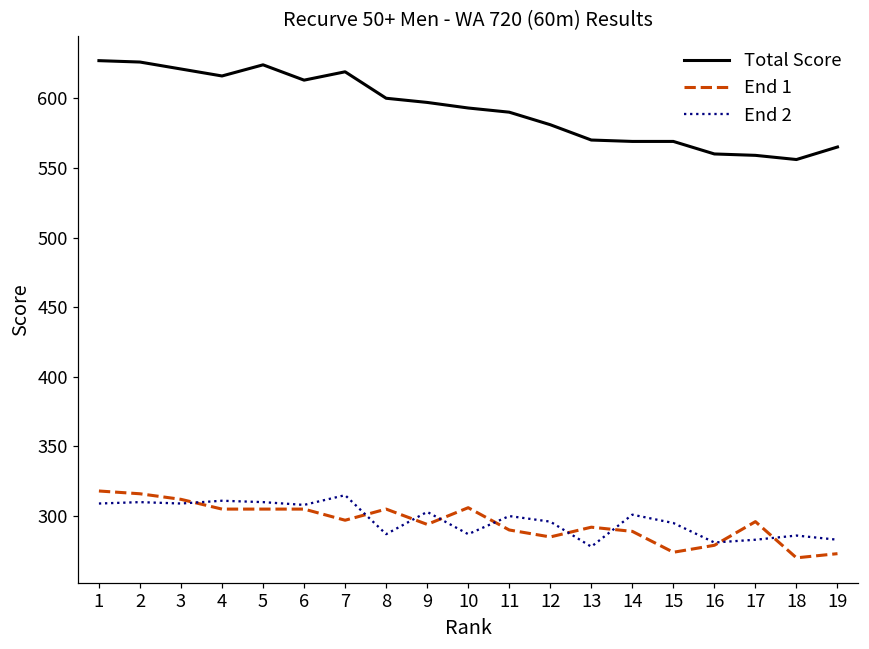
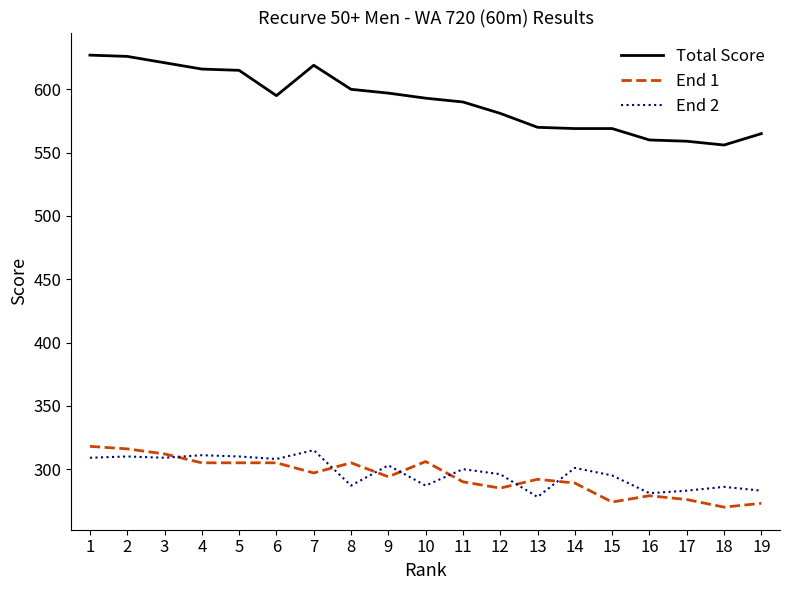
  {
    "Total Score": {
      "1": 627,
      "2": 626,
      "3": 621,
      "4": 616,
-     "5": 624,
-     "6": 613,
+     "5": 615,
+     "6": 595,
      "7": 619,
      "8": 600,
      "9": 597,
      "10": 593,
      "11": 590,
      "12": 581,
      "13": 570,
      "14": 569,
      "15": 569,
      "16": 560,
      "17": 559,
      "18": 556,
      "19": 565
    },
    "End 1": {
      "1": 318,
      "2": 316,
      "3": 312,
      "4": 305,
      "5": 305,
      "6": 305,
      "7": 297,
      "8": 305,
      "9": 294,
      "10": 306,
      "11": 290,
      "12": 285,
      "13": 292,
      "14": 289,
      "15": 274,
-     "17": 296,
+     "17": 276,
      "18": 270,
      "19": 273
    },
    "End 2": {
      "1": 309,
      "2": 310,
      "3": 309,
      "4": 311,
      "5": 310,
      "6": 308,
      "7": 315,
      "8": 287,
      "9": 303,
      "10": 287,
      "11": 300,
      "12": 296,
      "13": 278,
      "14": 301,
      "15": 295,
      "17": 283,
      "18": 286,
      "19": 283
    }
  }
